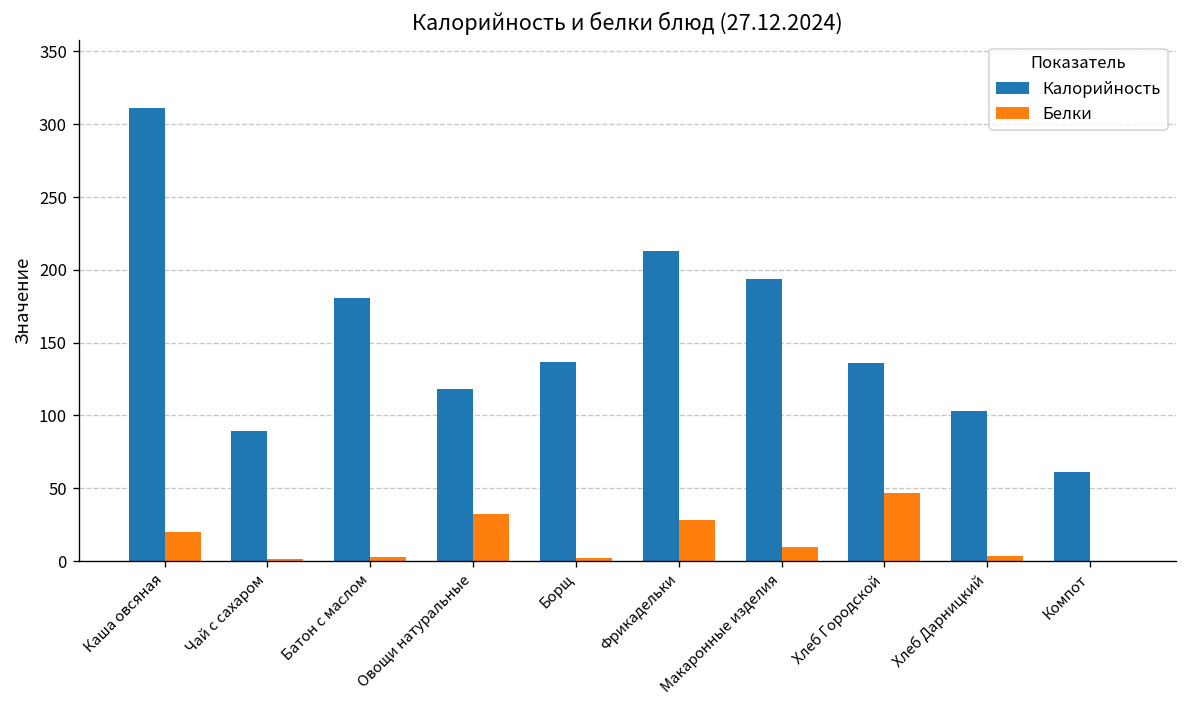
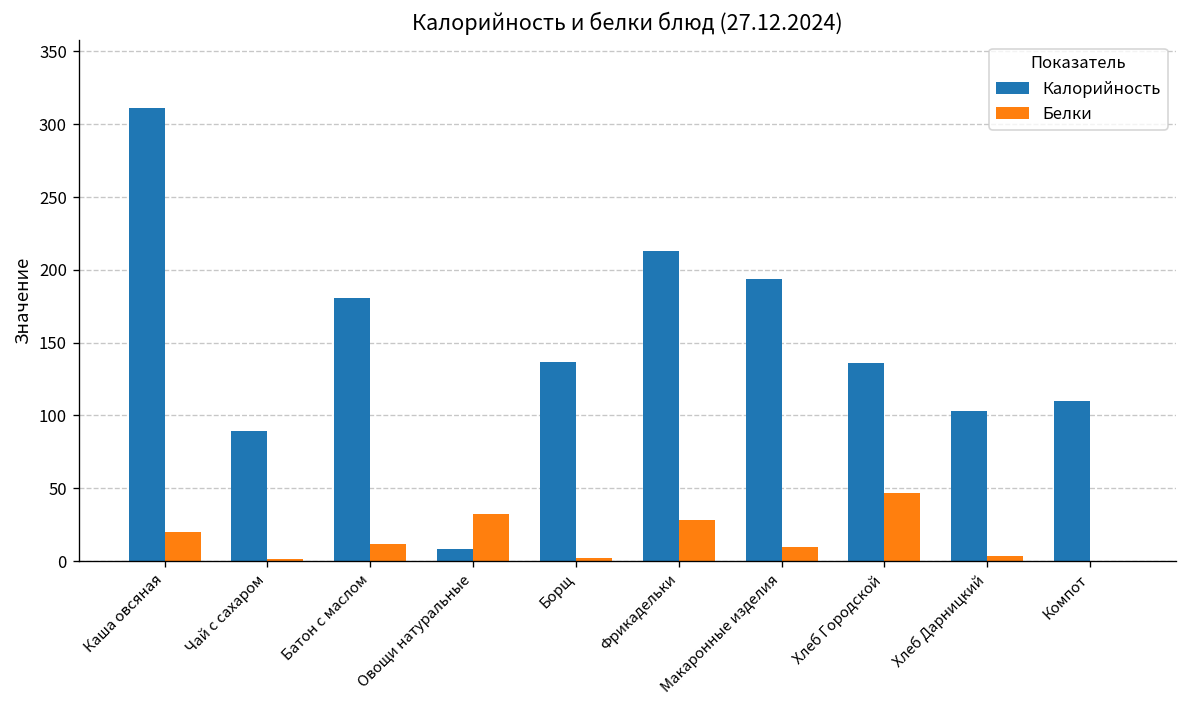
  {
    "Калорийность": {
      "Каша овсяная": 311,
      "Чай с сахаром": 89,
      "Батон с маслом": 181,
-     "Овощи натуральные": 118,
+     "Овощи натуральные": 8,
      "Борщ": 137,
      "Фрикадельки": 213,
      "Макаронные изделия": 194,
      "Хлеб Городской": 136,
      "Хлеб Дарницкий": 103,
-     "Компот": 61
+     "Компот": 110
    },
    "Белки": {
      "Каша овсяная": 20,
-     "Батон с маслом": 3,
+     "Батон с маслом": 12,
      "Овощи натуральные": 32,
      "Фрикадельки": 28,
      "Макаронные изделия": 9,
      "Хлеб Городской": 47,
      "Хлеб Дарницкий": 3
    }
  }
